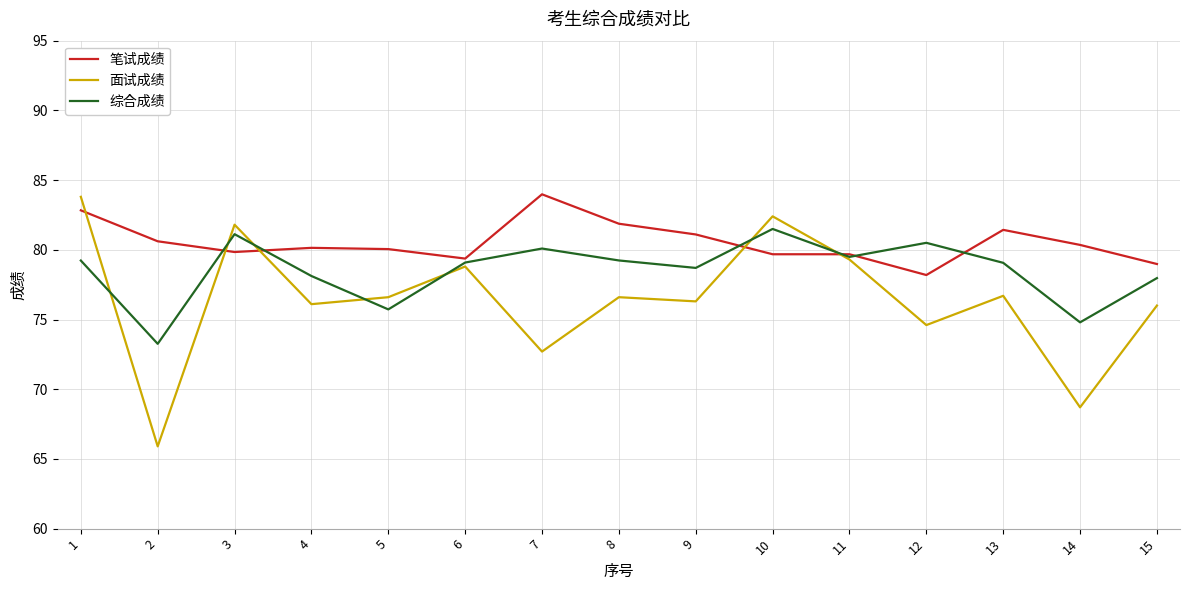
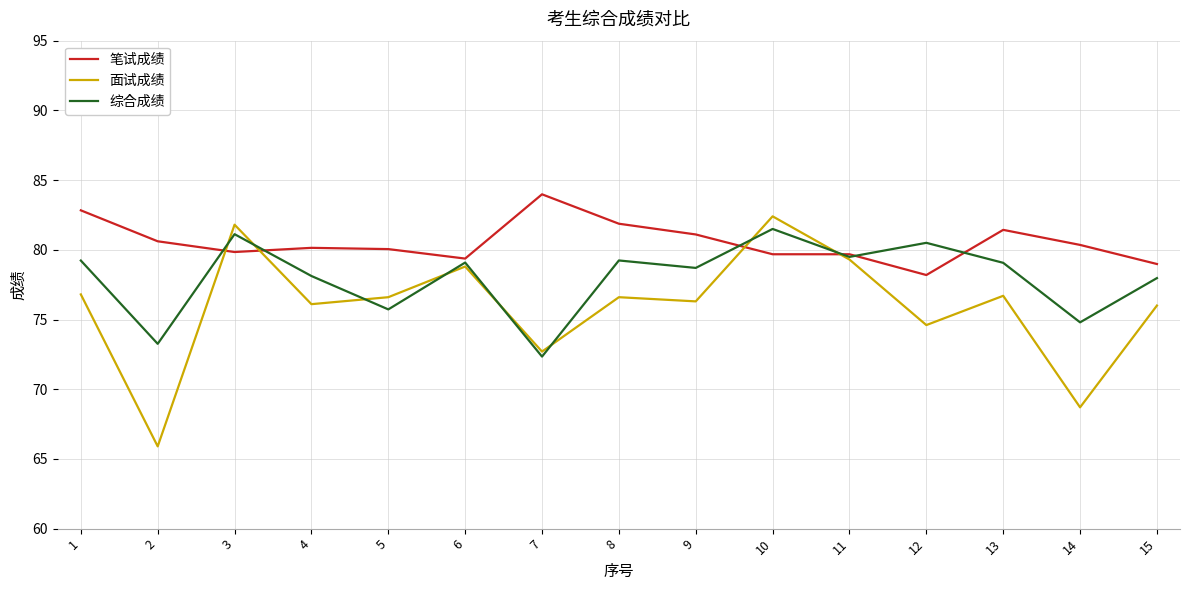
  {
    "笔试成绩": {
      "1": 82.8,
      "2": 80.6,
      "3": 79.8,
      "4": 80.1,
      "5": 80.1,
      "6": 79.4,
      "7": 84.0,
      "8": 81.9,
      "9": 81.1,
      "10": 79.7,
      "11": 79.7,
      "12": 78.2,
      "13": 81.4,
      "14": 80.4,
      "15": 79.0
    },
    "面试成绩": {
-     "1": 83.8,
+     "1": 76.8,
      "2": 65.9,
      "3": 81.8,
      "4": 76.1,
      "5": 76.6,
      "6": 78.8,
      "7": 72.7,
      "8": 76.6,
      "9": 76.3,
      "10": 82.4,
      "11": 79.3,
      "12": 74.6,
      "13": 76.7,
      "14": 68.7,
      "15": 76.0
    },
    "综合成绩": {
      "1": 79.2,
      "2": 73.3,
      "3": 81.1,
      "4": 78.1,
      "5": 75.7,
      "6": 79.1,
-     "7": 80.1,
+     "7": 72.3,
      "8": 79.2,
      "9": 78.7,
      "10": 81.5,
      "11": 79.5,
      "12": 80.5,
      "13": 79.1,
      "14": 74.8,
      "15": 78.0
    }
  }
